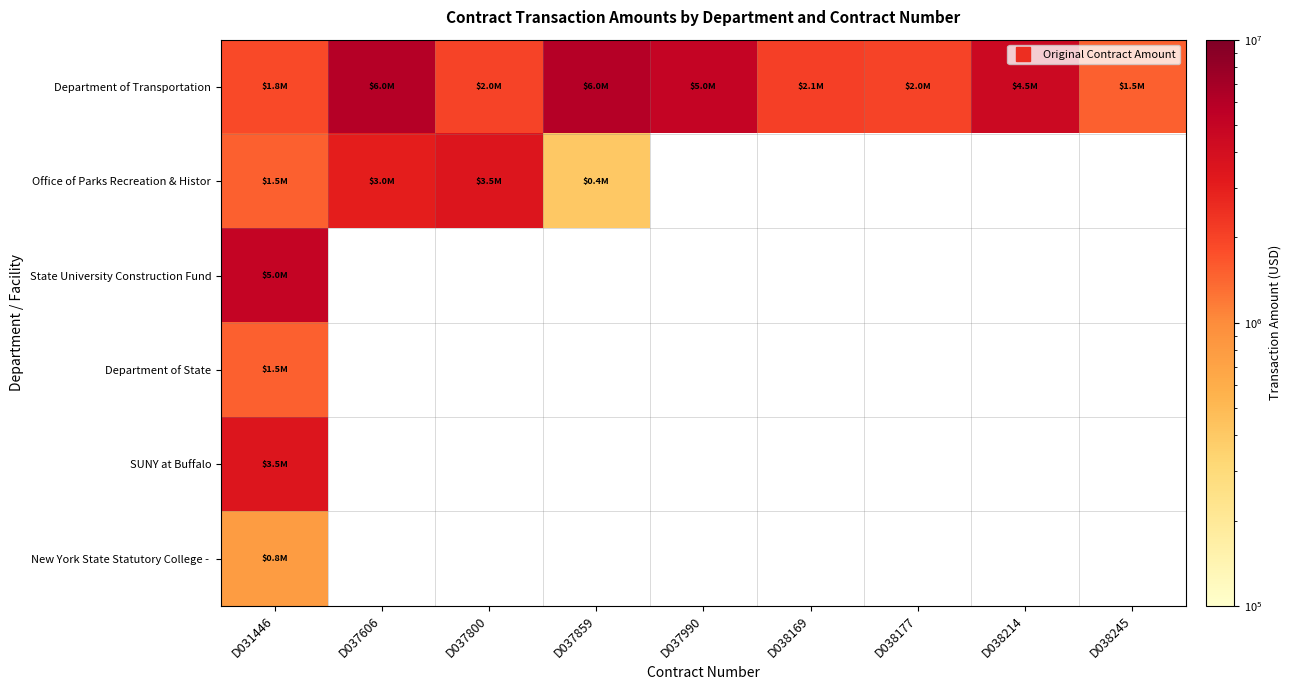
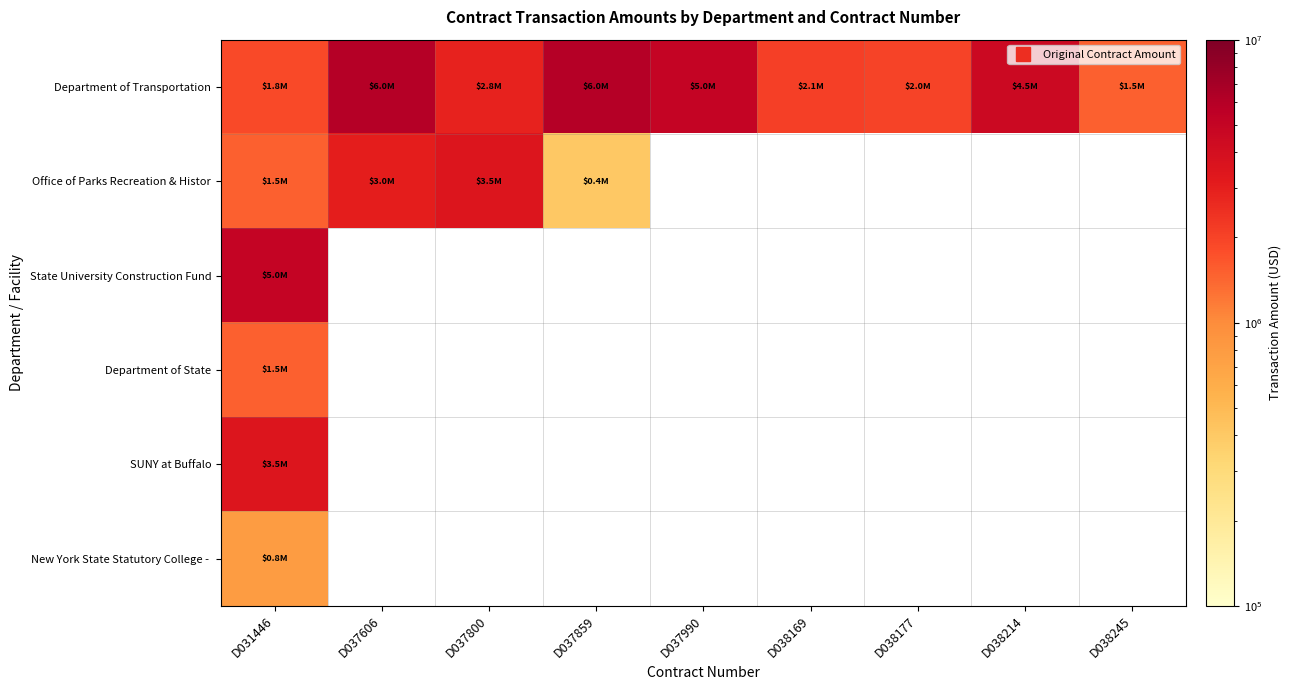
  {
    "Department of Transportation": {
      "D031446": "$1.8M",
      "D037606": "$6.0M",
-     "D037800": "$2.0M",
+     "D037800": "$2.8M",
      "D037859": "$6.0M",
      "D037990": "$5.0M",
      "D038169": "$2.1M",
      "D038177": "$2.0M",
      "D038214": "$4.5M",
      "D038245": "$1.5M"
    },
    "Office of Parks Recreation & Histor": {
      "D031446": "$1.5M",
      "D037606": "$3.0M",
      "D037800": "$3.5M",
      "D037859": "$0.4M"
    },
    "State University Construction Fund": {
      "D031446": "$5.0M"
    },
    "Department of State": {
      "D031446": "$1.5M"
    },
    "SUNY at Buffalo": {
      "D031446": "$3.5M"
    },
    "New York State Statutory College -": {
      "D031446": "$0.8M"
    }
  }
